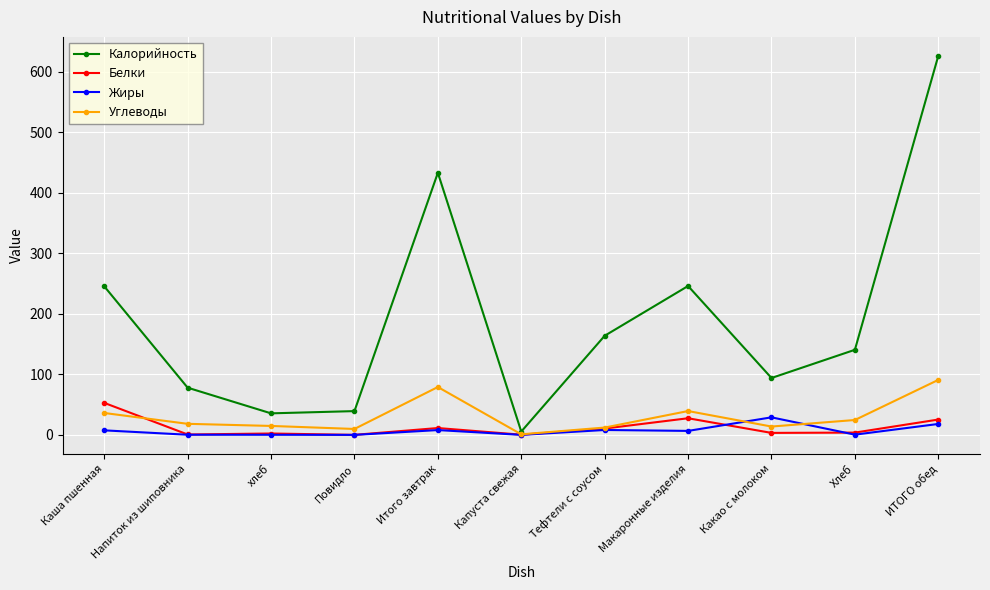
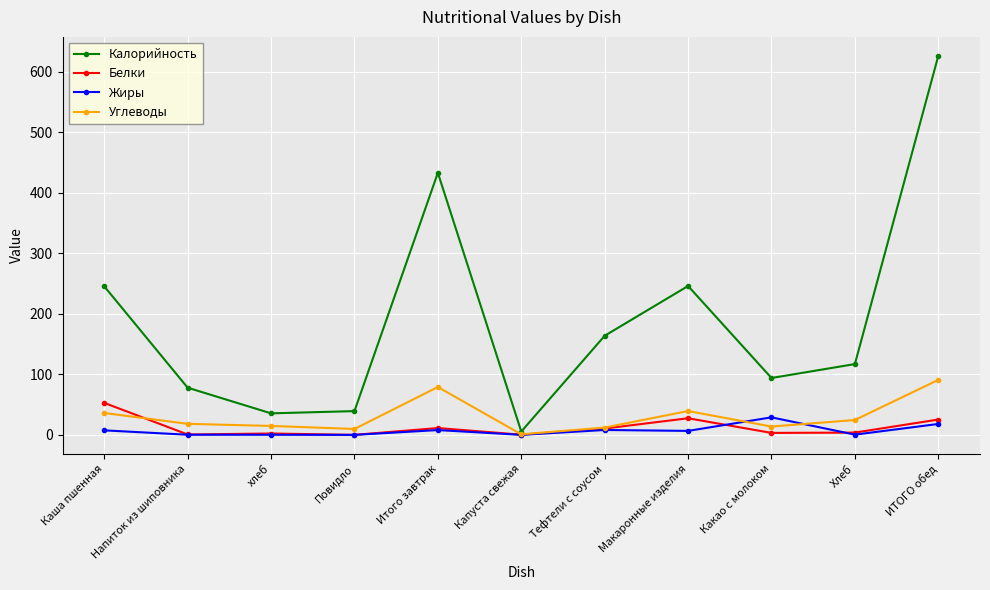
  {
    "Калорийность": {
      "Каша пшенная": 250,
      "Напиток из шиповника": 80,
      "хлеб": 40,
      "Повидло": 40,
      "Итого завтрак": 430,
      "Капуста свежая": 10,
      "Тефтели c соусом": 160,
      "Макаронные изделия": 250,
      "Какао с молоком": 90,
-     "Хлеб": 140,
+     "Хлеб": 120,
      "ИТОГО обед": 630
    },
    "Белки": {
      "Каша пшенная": 50,
      "Макаронные изделия": 30,
      "Какао с молоком": 0,
      "ИТОГО обед": 30
    },
    "Жиры": {
      "Каша пшенная": 10,
      "Макаронные изделия": 10,
      "Какао с молоком": 30,
      "ИТОГО обед": 20
    },
    "Углеводы": {
      "Каша пшенная": 40,
      "Напиток из шиповника": 20,
      "хлеб": 10,
      "Повидло": 10,
      "Итого завтрак": 80,
      "Макаронные изделия": 40,
      "Какао с молоком": 10,
      "Хлеб": 20,
      "ИТОГО обед": 90
    }
  }
